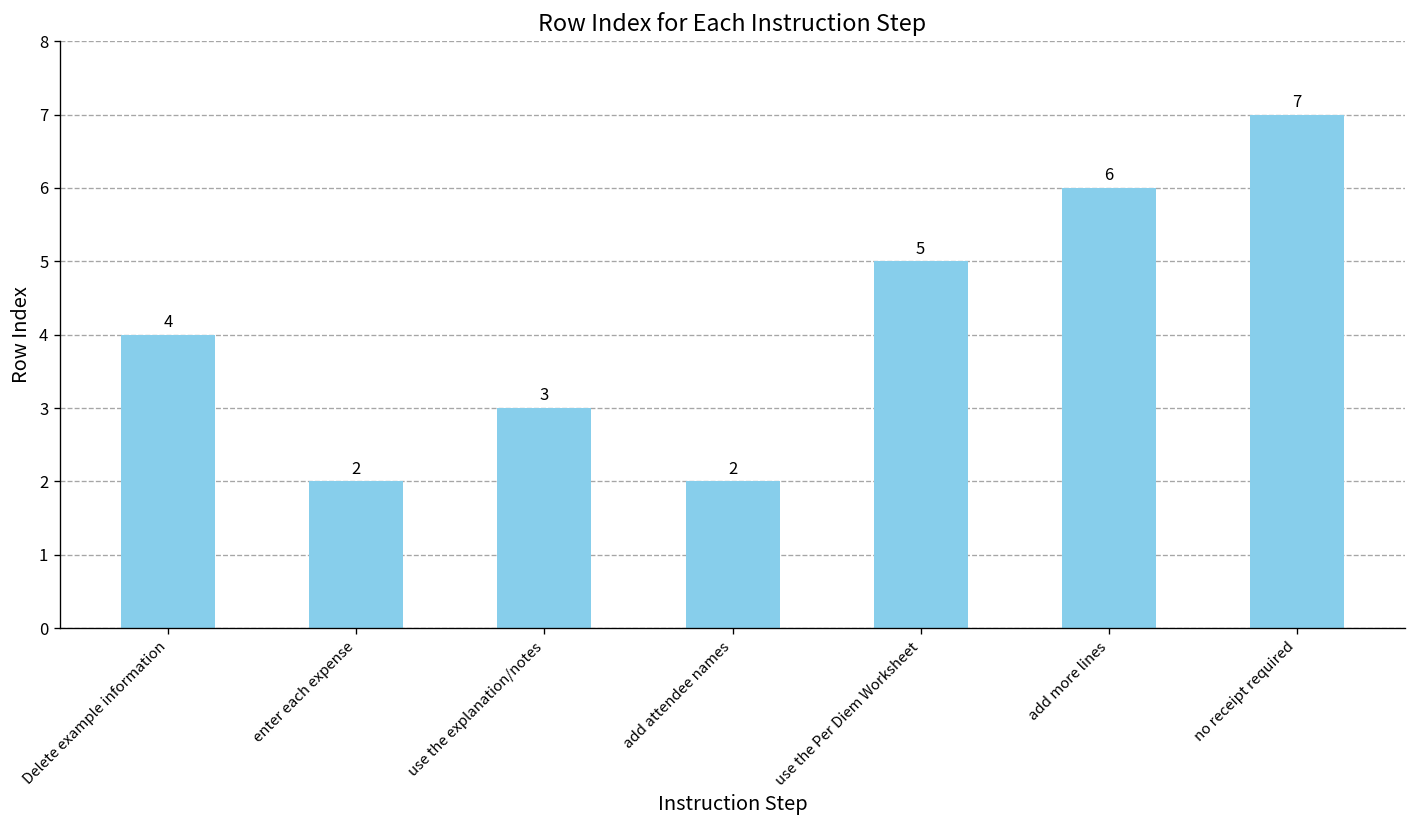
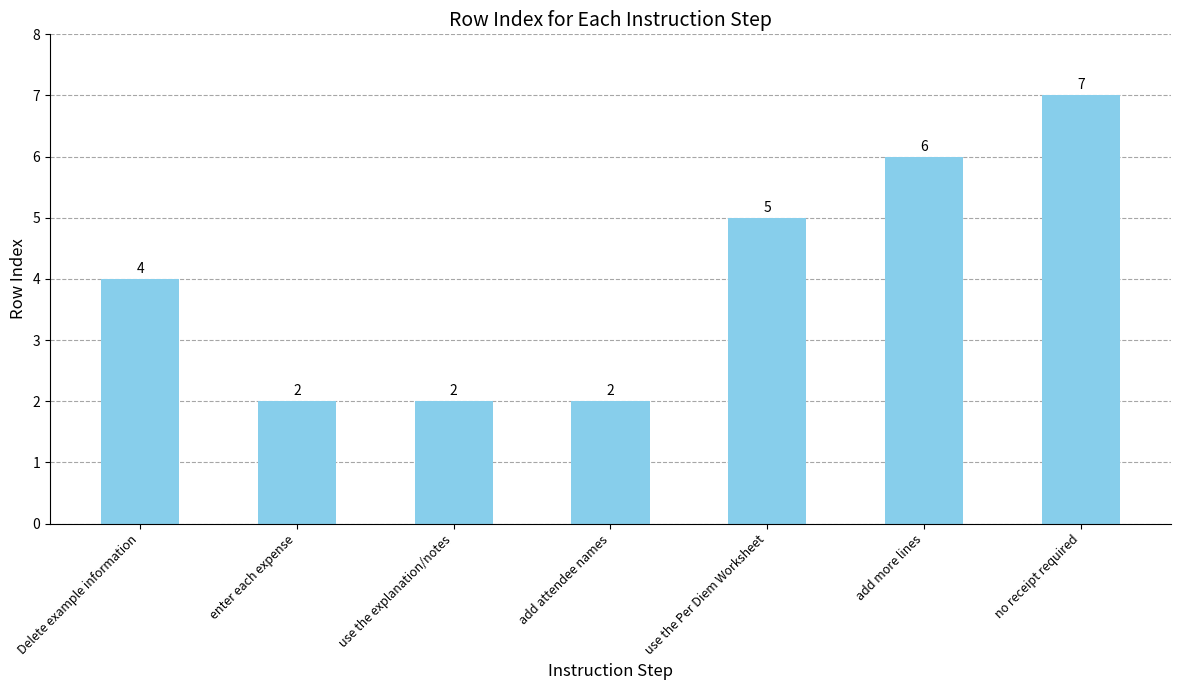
  {
    "Delete example information": 4,
    "enter each expense": 2,
-   "use the explanation/notes": 3,
+   "use the explanation/notes": 2,
    "add attendee names": 2,
    "use the Per Diem Worksheet": 5,
    "add more lines": 6,
    "no receipt required": 7
  }
